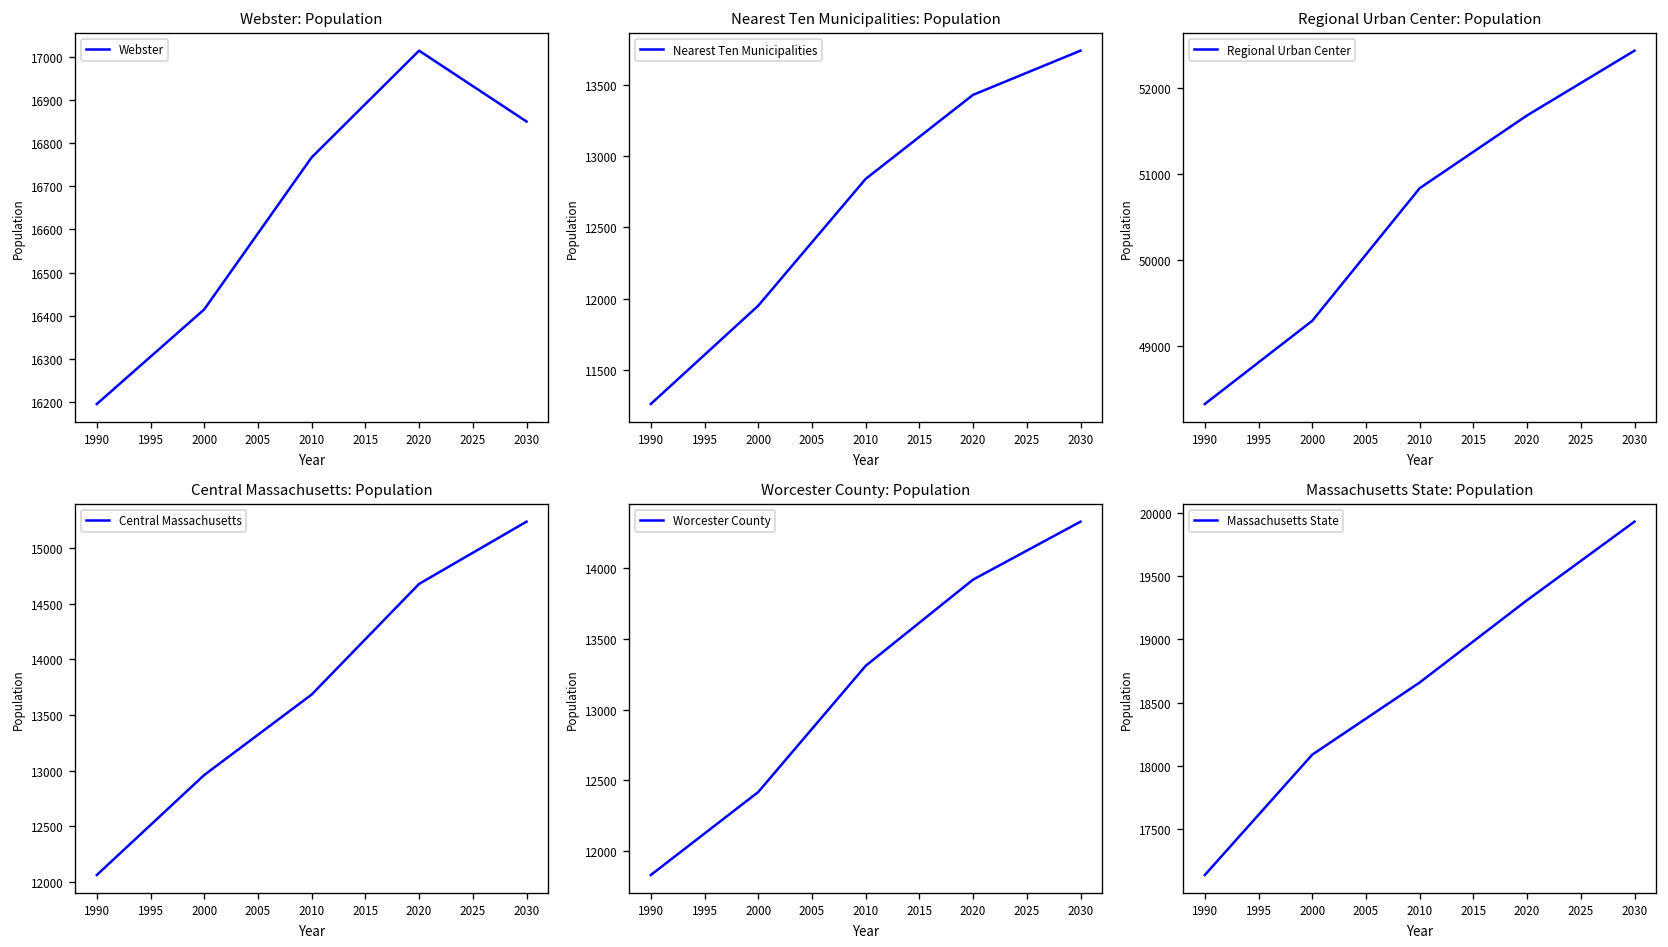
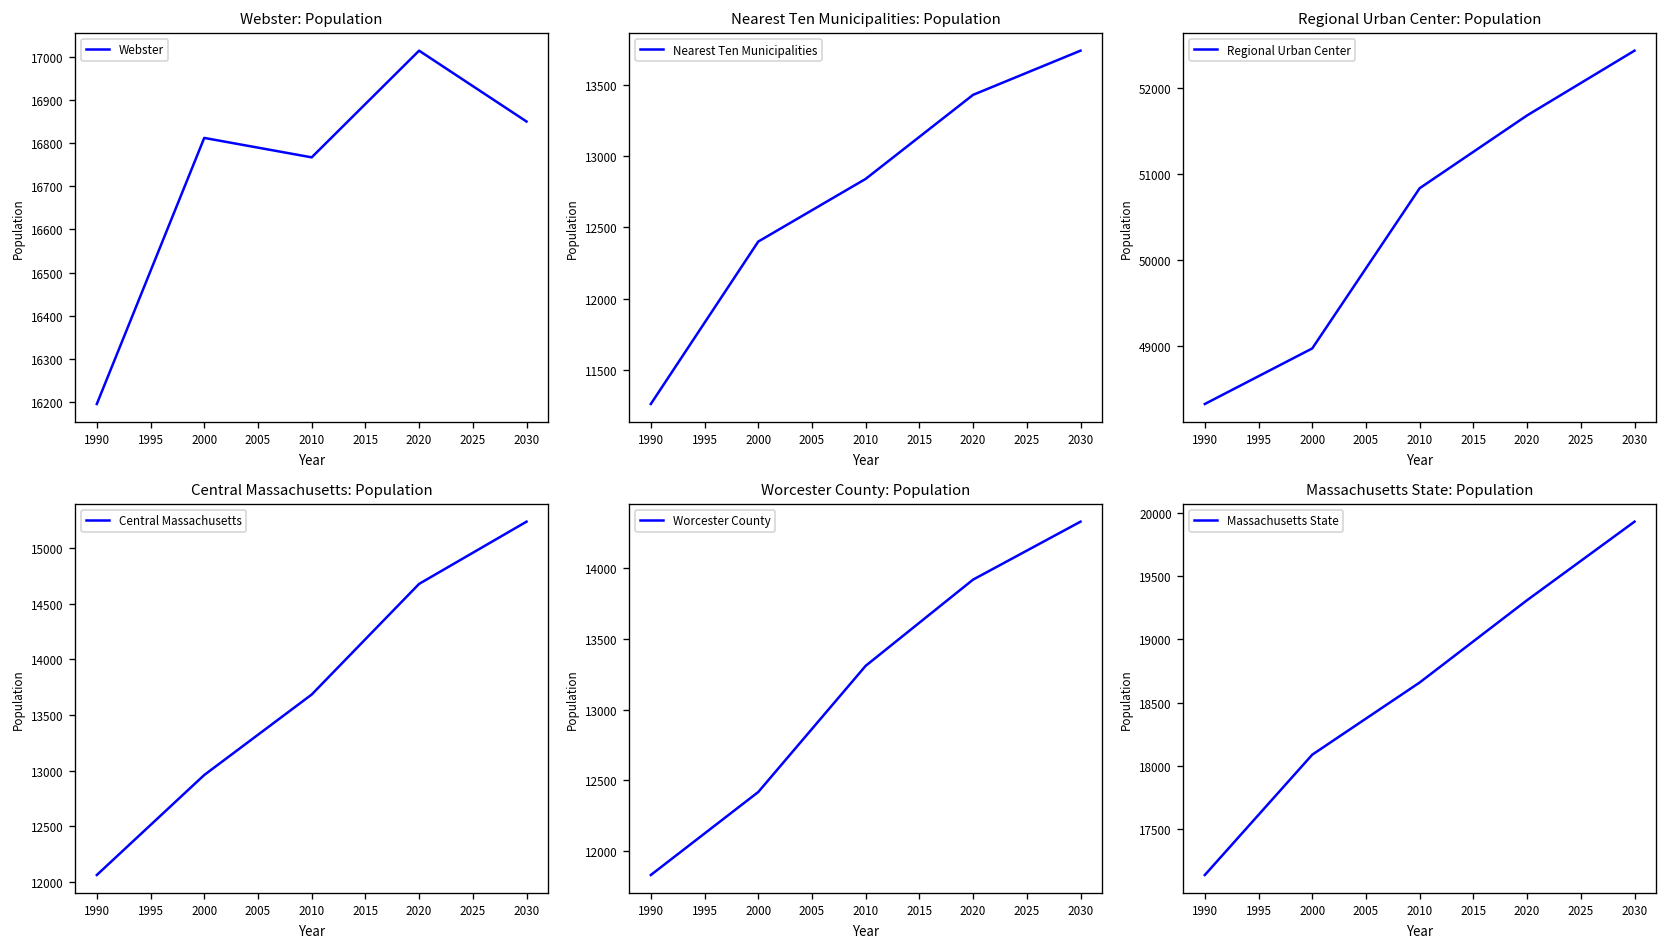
  {
    "Webster: Population": {
      "1990": 16200,
-     "2000": 16420,
+     "2000": 16810,
      "2010": 16770,
      "2020": 17010,
      "2030": 16850
    },
    "Nearest Ten Municipalities: Population": {
      "1990": 11260,
-     "2000": 11950,
+     "2000": 12400,
      "2010": 12840,
      "2020": 13430,
      "2030": 13740
    },
    "Regional Urban Center: Population": {
      "1990": 48300,
-     "2000": 49300,
+     "2000": 49000,
      "2010": 50800,
      "2020": 51700,
      "2030": 52400
    },
    "Central Massachusetts: Population": {
      "1990": 12100,
      "2000": 13000,
      "2010": 13700,
      "2020": 14700,
      "2030": 15200
    },
    "Worcester County: Population": {
      "1990": 11830,
      "2000": 12420,
      "2010": 13310,
      "2020": 13920,
      "2030": 14330
    },
    "Massachusetts State: Population": {
      "1990": 17140,
      "2000": 18090,
      "2010": 18660,
      "2020": 19310,
      "2030": 19930
    }
  }
